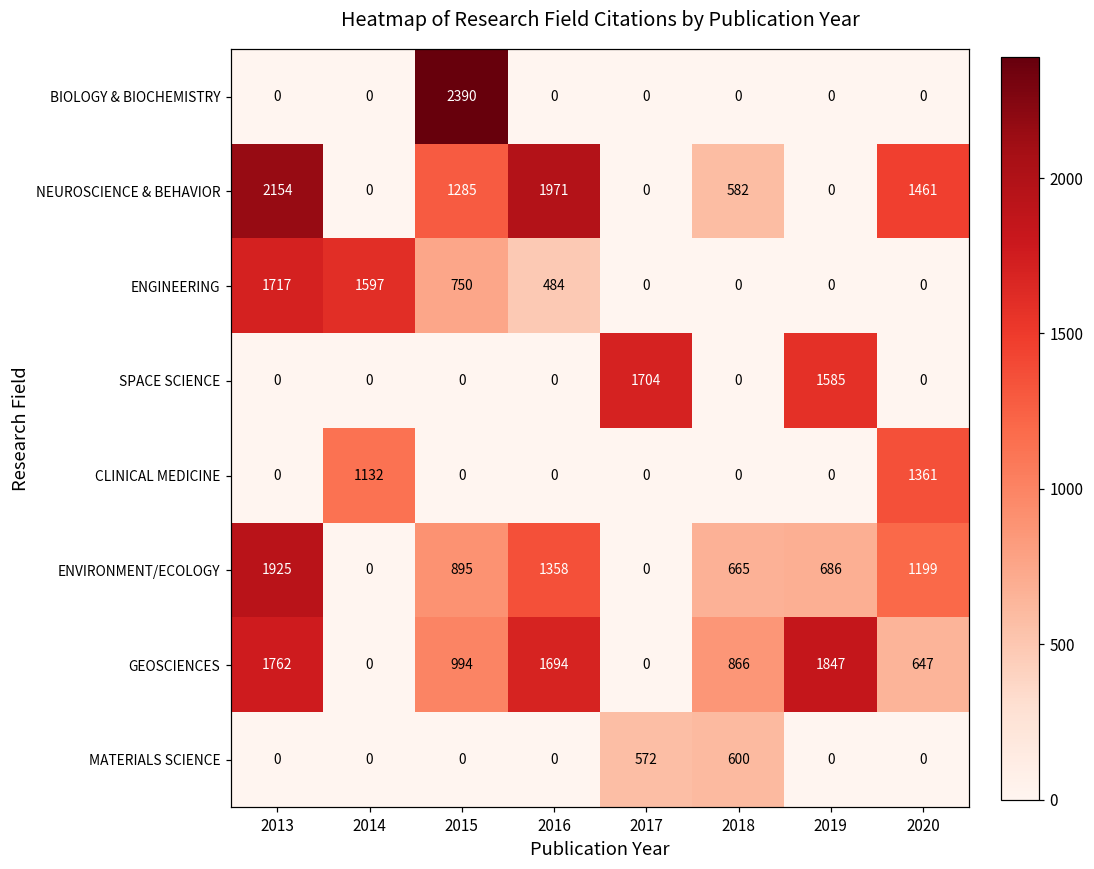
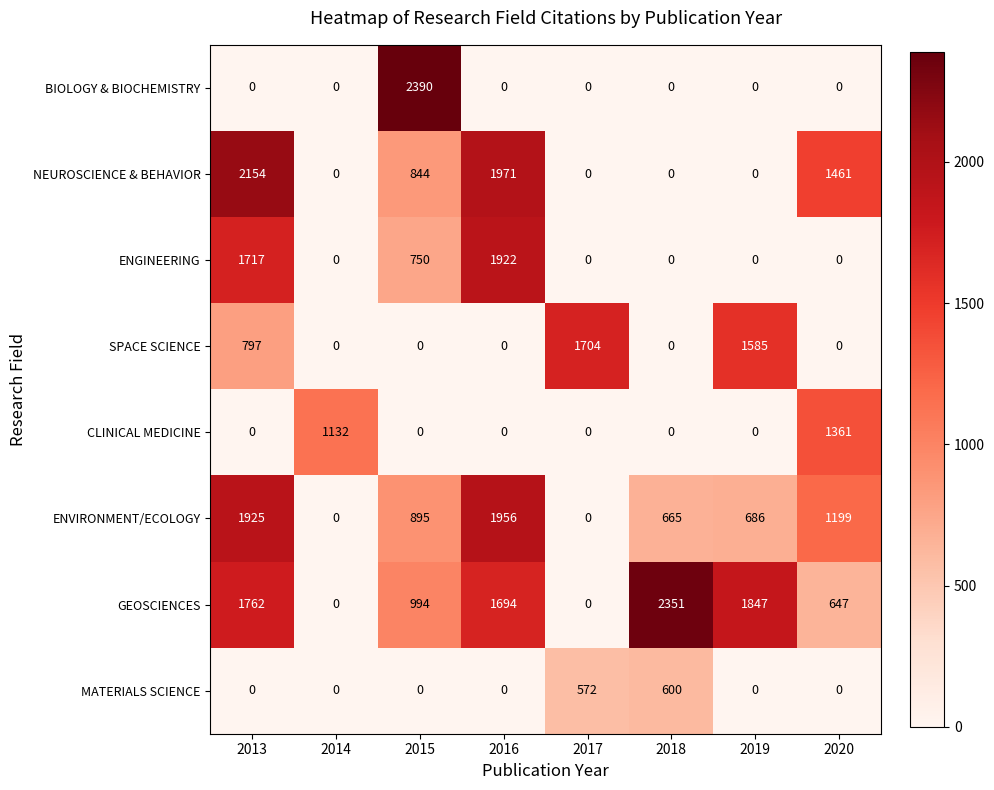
  {
    "BIOLOGY & BIOCHEMISTRY": {
      "2013": 0,
      "2014": 0,
      "2015": 2390,
      "2016": 0,
      "2017": 0,
      "2018": 0,
      "2019": 0,
      "2020": 0
    },
    "NEUROSCIENCE & BEHAVIOR": {
      "2013": 2154,
      "2014": 0,
-     "2015": 1285,
+     "2015": 844,
      "2016": 1971,
      "2017": 0,
-     "2018": 582,
+     "2018": 0,
      "2019": 0,
      "2020": 1461
    },
    "ENGINEERING": {
      "2013": 1717,
-     "2014": 1597,
+     "2014": 0,
      "2015": 750,
-     "2016": 484,
+     "2016": 1922,
      "2017": 0,
      "2018": 0,
      "2019": 0,
      "2020": 0
    },
    "SPACE SCIENCE": {
-     "2013": 0,
+     "2013": 797,
      "2014": 0,
      "2015": 0,
      "2016": 0,
      "2017": 1704,
      "2018": 0,
      "2019": 1585,
      "2020": 0
    },
    "CLINICAL MEDICINE": {
      "2013": 0,
      "2014": 1132,
      "2015": 0,
      "2016": 0,
      "2017": 0,
      "2018": 0,
      "2019": 0,
      "2020": 1361
    },
    "ENVIRONMENT/ECOLOGY": {
      "2013": 1925,
      "2014": 0,
      "2015": 895,
-     "2016": 1358,
+     "2016": 1956,
      "2017": 0,
      "2018": 665,
      "2019": 686,
      "2020": 1199
    },
    "GEOSCIENCES": {
      "2013": 1762,
      "2014": 0,
      "2015": 994,
      "2016": 1694,
      "2017": 0,
-     "2018": 866,
+     "2018": 2351,
      "2019": 1847,
      "2020": 647
    },
    "MATERIALS SCIENCE": {
      "2013": 0,
      "2014": 0,
      "2015": 0,
      "2016": 0,
      "2017": 572,
      "2018": 600,
      "2019": 0,
      "2020": 0
    }
  }
